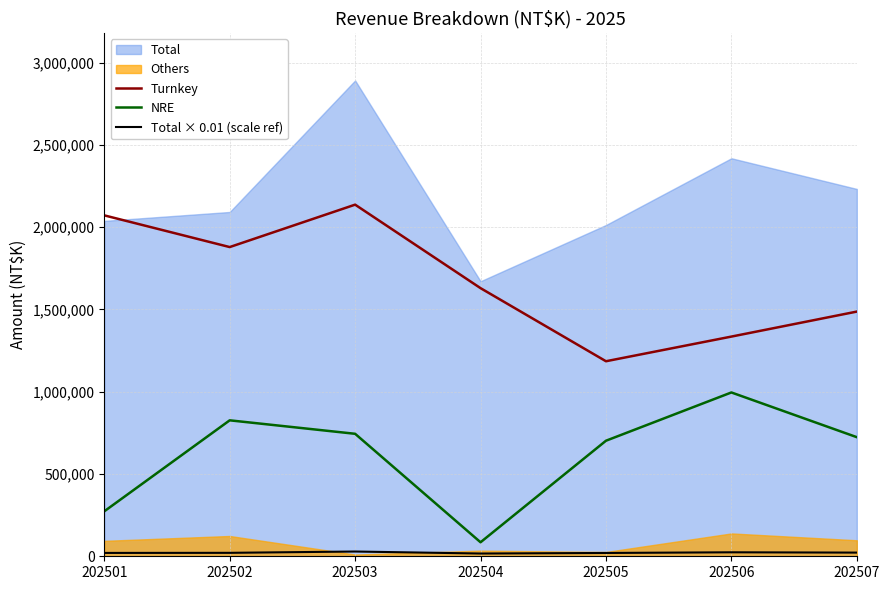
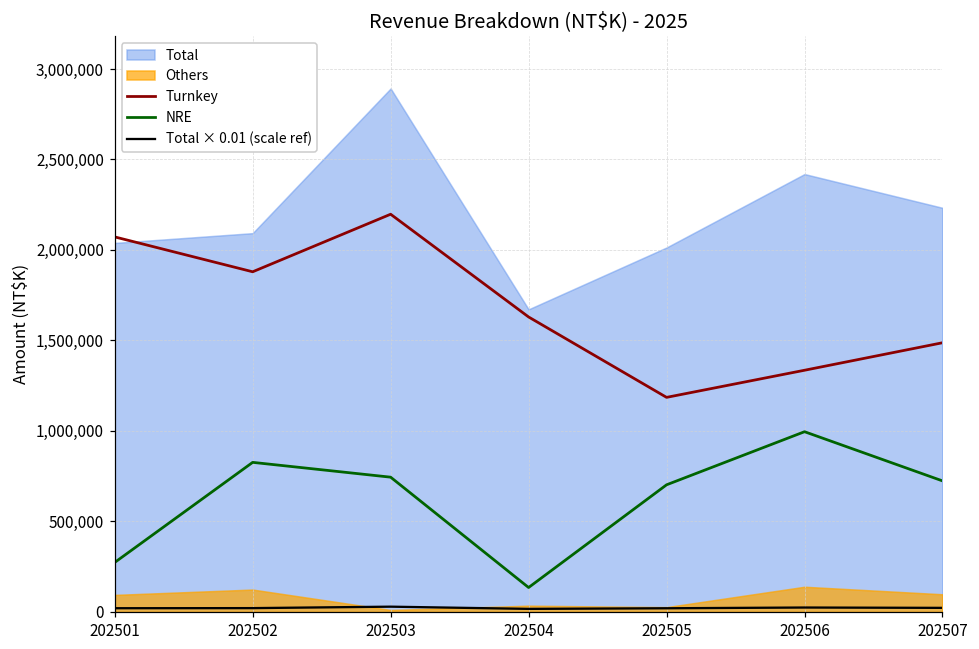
  {
    "Turnkey": {
      "202501": "2,070,000",
      "202502": "1,880,000",
-     "202503": "2,140,000",
+     "202503": "2,200,000",
      "202504": "1,630,000",
      "202505": "1,190,000",
      "202506": "1,340,000",
      "202507": "1,490,000"
    },
    "NRE": {
      "202501": "270,000",
      "202502": "830,000",
      "202503": "740,000",
-     "202504": "90,000",
+     "202504": "130,000",
      "202505": "700,000",
      "202506": "1,000,000",
      "202507": "720,000"
    },
    "Total × 0.01 (scale ref)": {
      "202501": "20,000",
      "202502": "20,000",
      "202503": "30,000",
      "202504": "20,000",
      "202506": "20,000",
      "202507": "20,000"
    }
  }
